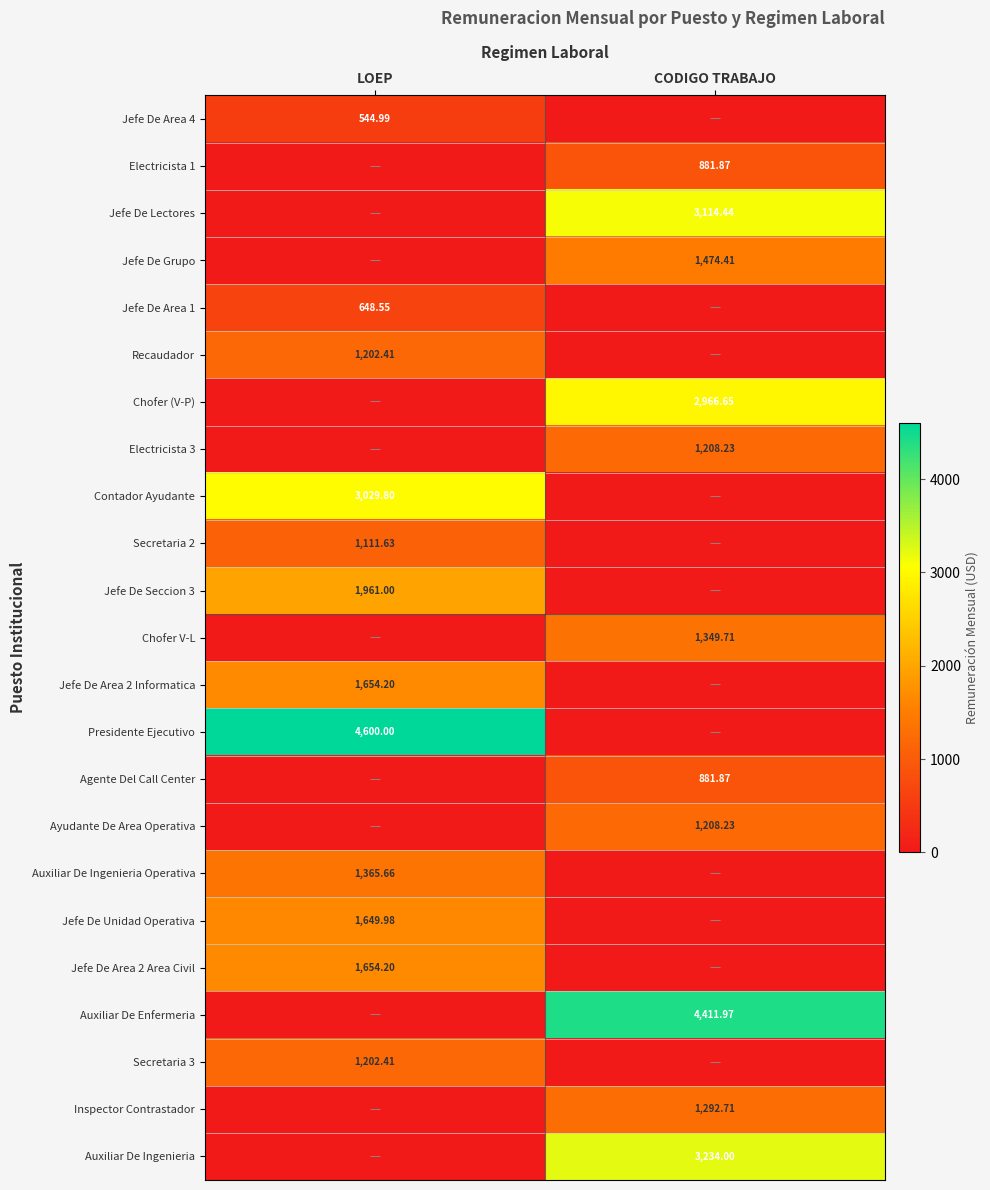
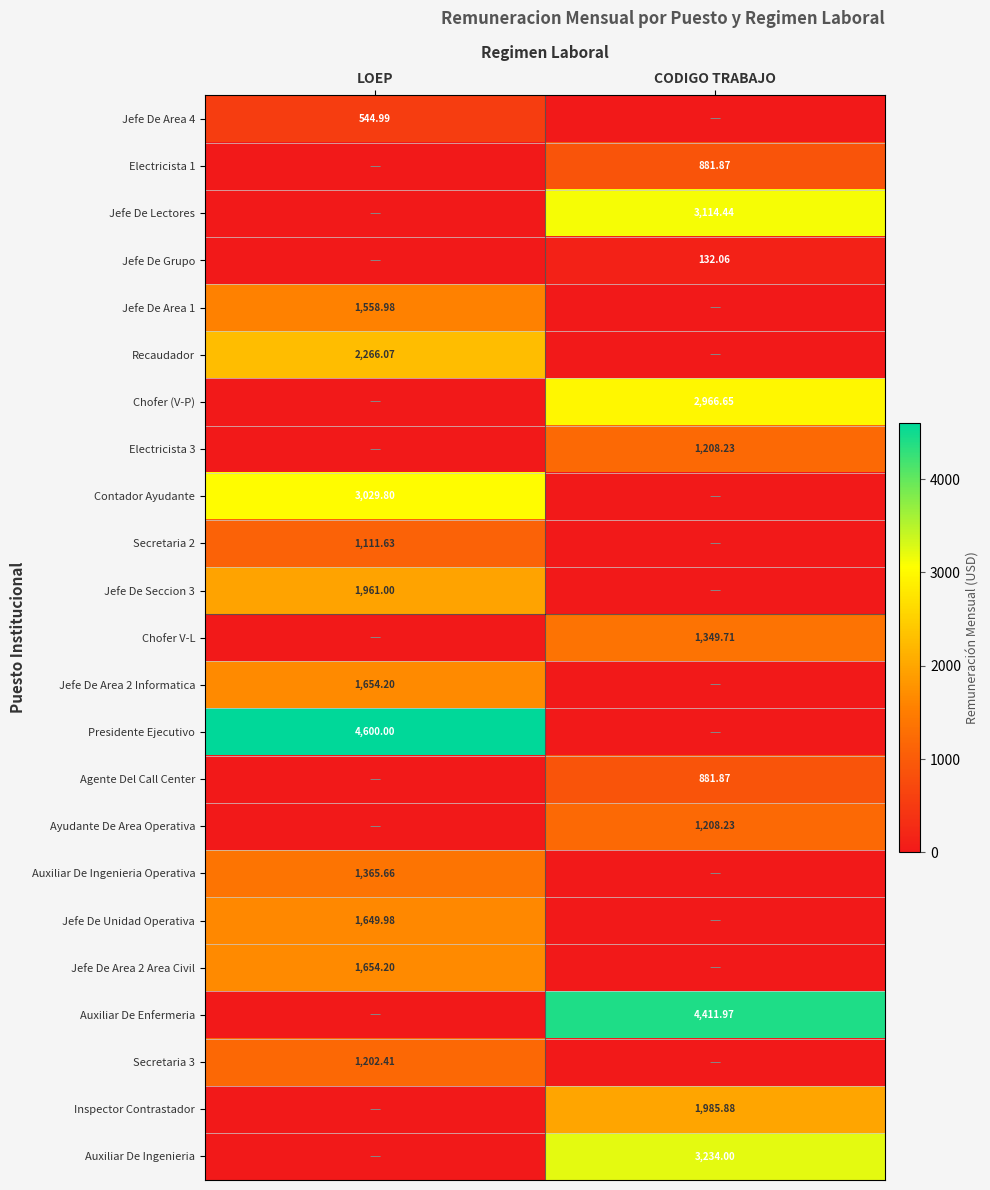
  {
    "Jefe De Area 4": {
      "LOEP": "544.99"
    },
    "Electricista 1": {
      "CODIGO TRABAJO": "881.87"
    },
    "Jefe De Lectores": {
      "CODIGO TRABAJO": "3,114.44"
    },
    "Jefe De Grupo": {
-     "CODIGO TRABAJO": "1,474.41"
+     "CODIGO TRABAJO": "132.06"
    },
    "Jefe De Area 1": {
-     "LOEP": "648.55"
+     "LOEP": "1,558.98"
    },
    "Recaudador": {
-     "LOEP": "1,202.41"
+     "LOEP": "2,266.07"
    },
    "Chofer (V-P)": {
      "CODIGO TRABAJO": "2,966.65"
    },
    "Electricista 3": {
      "CODIGO TRABAJO": "1,208.23"
    },
    "Contador Ayudante": {
      "LOEP": "3,029.80"
    },
    "Secretaria 2": {
      "LOEP": "1,111.63"
    },
    "Jefe De Seccion 3": {
      "LOEP": "1,961.00"
    },
    "Chofer V-L": {
      "CODIGO TRABAJO": "1,349.71"
    },
    "Jefe De Area 2 Informatica": {
      "LOEP": "1,654.20"
    },
    "Presidente Ejecutivo": {
      "LOEP": "4,600.00"
    },
    "Agente Del Call Center": {
      "CODIGO TRABAJO": "881.87"
    },
    "Ayudante De Area Operativa": {
      "CODIGO TRABAJO": "1,208.23"
    },
    "Auxiliar De Ingenieria Operativa": {
      "LOEP": "1,365.66"
    },
    "Jefe De Unidad Operativa": {
      "LOEP": "1,649.98"
    },
    "Jefe De Area 2 Area Civil": {
      "LOEP": "1,654.20"
    },
    "Auxiliar De Enfermeria": {
      "CODIGO TRABAJO": "4,411.97"
    },
    "Secretaria 3": {
      "LOEP": "1,202.41"
    },
    "Inspector Contrastador": {
-     "CODIGO TRABAJO": "1,292.71"
+     "CODIGO TRABAJO": "1,985.88"
    },
    "Auxiliar De Ingenieria": {
      "CODIGO TRABAJO": "3,234.00"
    }
  }
